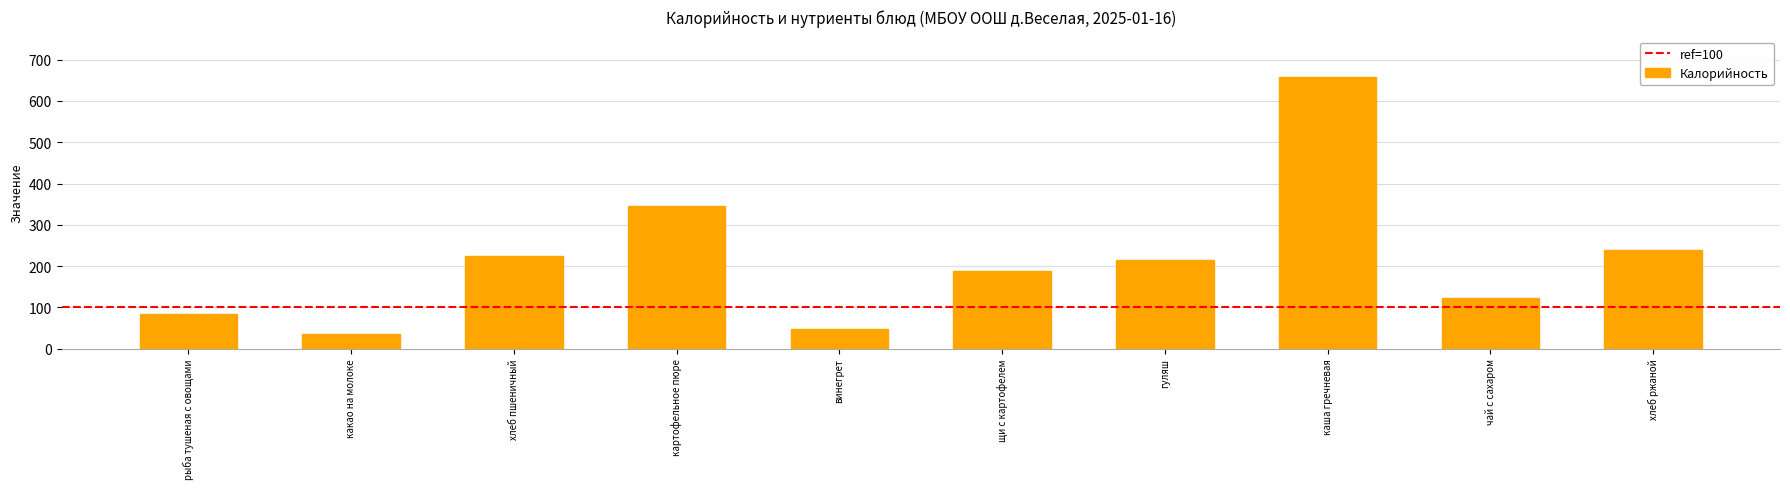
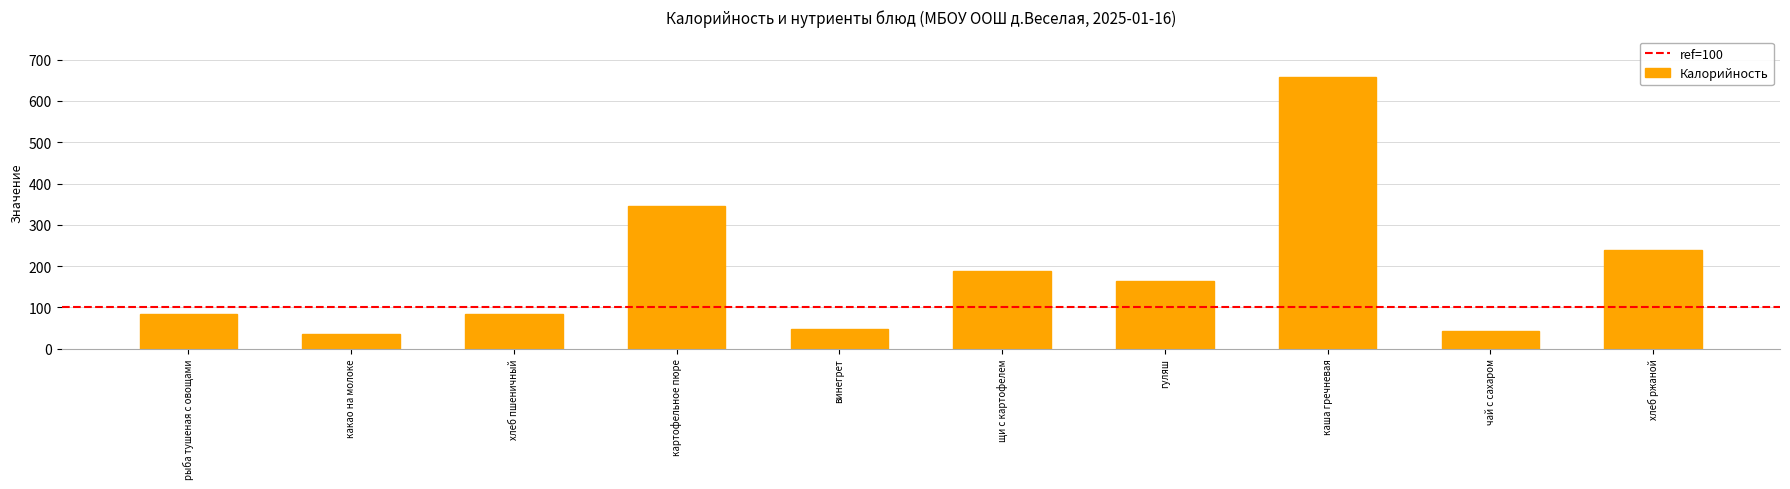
  {
    "рыба тушеная с овощами": 80,
    "какао на молоке": 40,
-   "хлеб пшеничный": 220,
+   "хлеб пшеничный": 80,
    "картофельное пюре": 350,
    "винегрет": 50,
    "щи с картофелем": 190,
-   "гуляш": 220,
+   "гуляш": 160,
    "каша гречневая": 660,
-   "чай с сахаром": 120,
+   "чай с сахаром": 40,
    "хлеб ржаной": 240
  }
